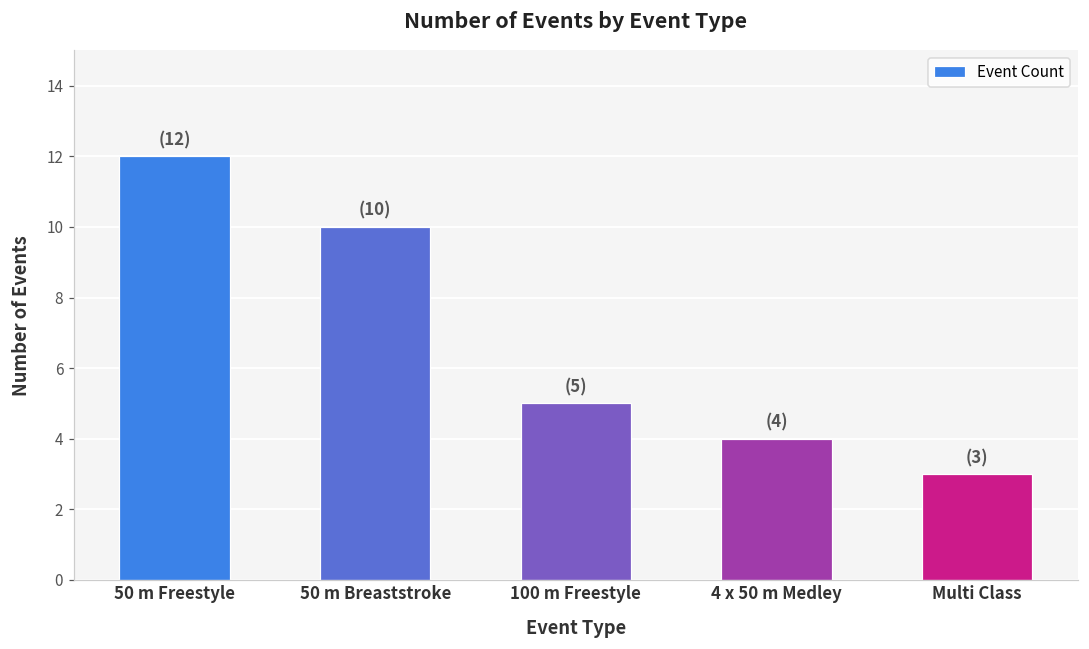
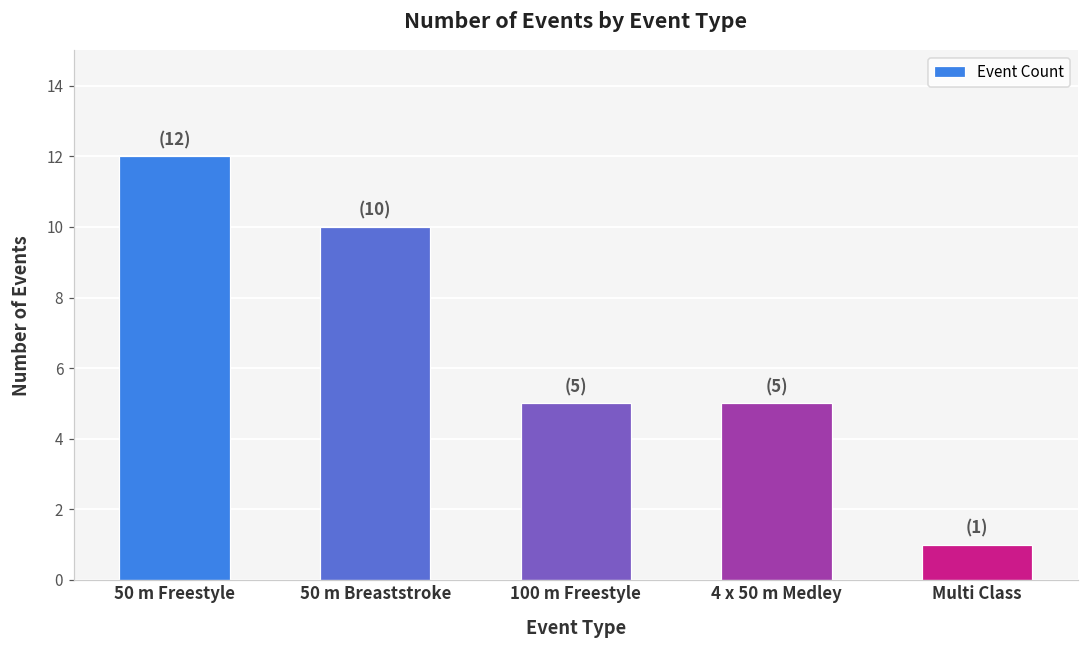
  {
    "50 m Freestyle": "(12)",
    "50 m Breaststroke": "(10)",
    "100 m Freestyle": "(5)",
-   "4 x 50 m Medley": "(4)",
-   "Multi Class": "(3)"
+   "4 x 50 m Medley": "(5)",
+   "Multi Class": "(1)"
  }
